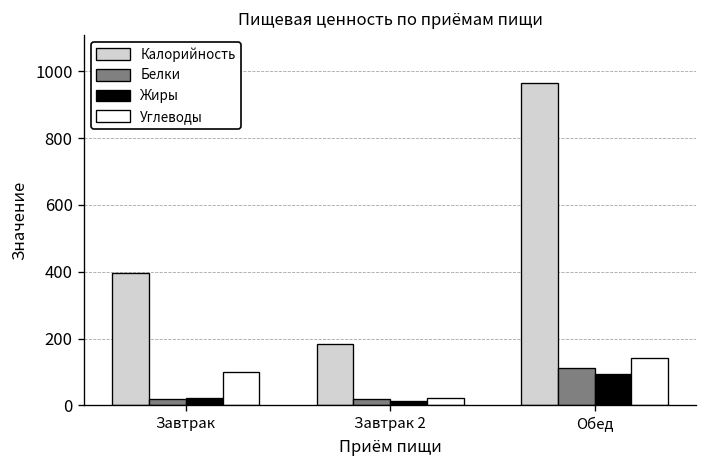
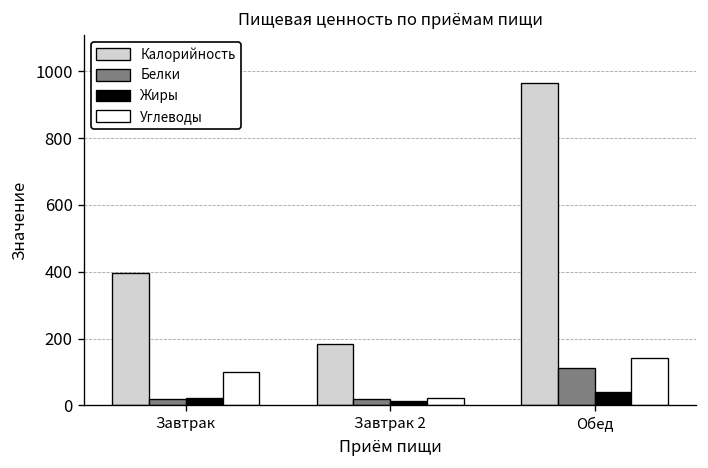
  {
    "Калорийность": {
      "Завтрак": 400,
      "Завтрак 2": 180,
      "Обед": 960
    },
    "Белки": {
      "Завтрак": 20,
      "Завтрак 2": 20,
      "Обед": 110
    },
    "Жиры": {
      "Завтрак": 20,
      "Завтрак 2": 10,
-     "Обед": 100
+     "Обед": 40
    },
    "Углеводы": {
      "Завтрак": 100,
      "Завтрак 2": 20,
      "Обед": 140
    }
  }
